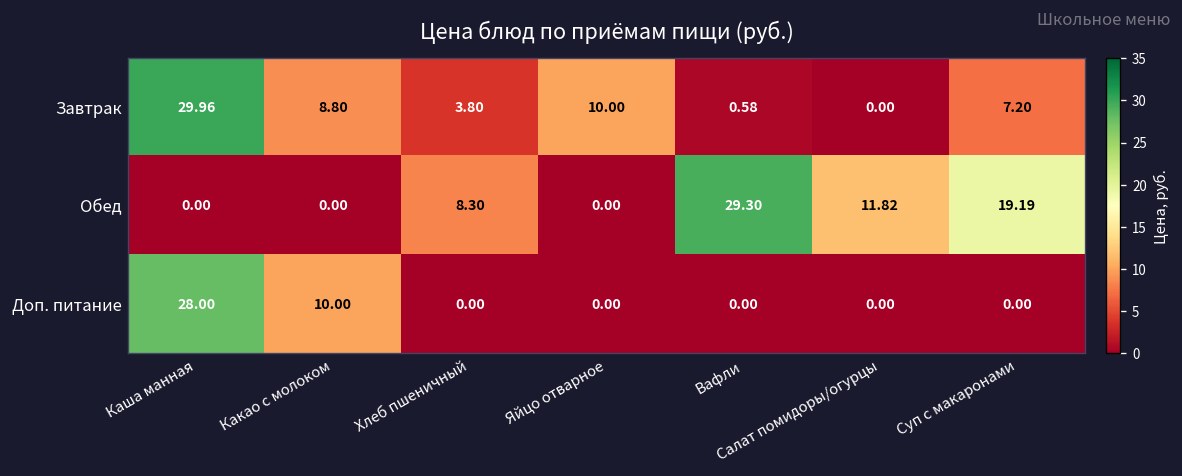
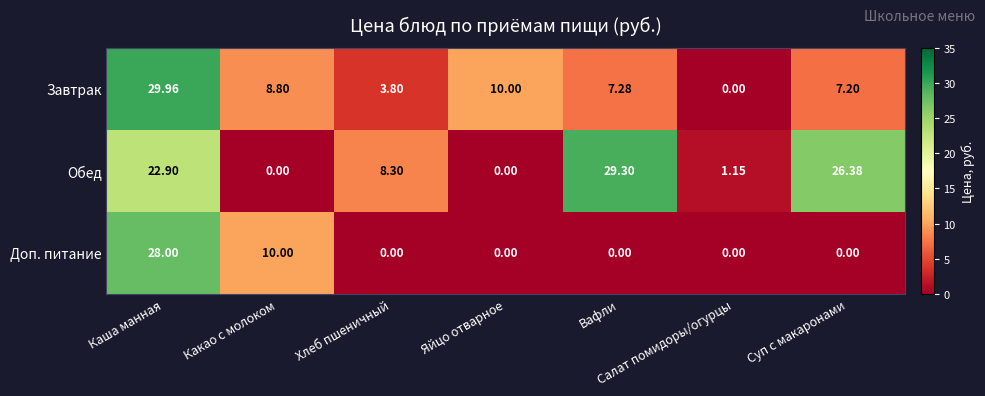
  {
    "Завтрак": {
      "Каша манная": 29.96,
      "Какао с молоком": 8.80,
      "Хлеб пшеничный": 3.80,
      "Яйцо отварное": 10.00,
-     "Вафли": 0.58,
+     "Вафли": 7.28,
      "Салат помидоры/огурцы": 0.00,
      "Суп с макаронами": 7.20
    },
    "Обед": {
-     "Каша манная": 0.00,
+     "Каша манная": 22.90,
      "Какао с молоком": 0.00,
      "Хлеб пшеничный": 8.30,
      "Яйцо отварное": 0.00,
      "Вафли": 29.30,
-     "Салат помидоры/огурцы": 11.82,
-     "Суп с макаронами": 19.19
+     "Салат помидоры/огурцы": 1.15,
+     "Суп с макаронами": 26.38
    },
    "Доп. питание": {
      "Каша манная": 28.00,
      "Какао с молоком": 10.00,
      "Хлеб пшеничный": 0.00,
      "Яйцо отварное": 0.00,
      "Вафли": 0.00,
      "Салат помидоры/огурцы": 0.00,
      "Суп с макаронами": 0.00
    }
  }
